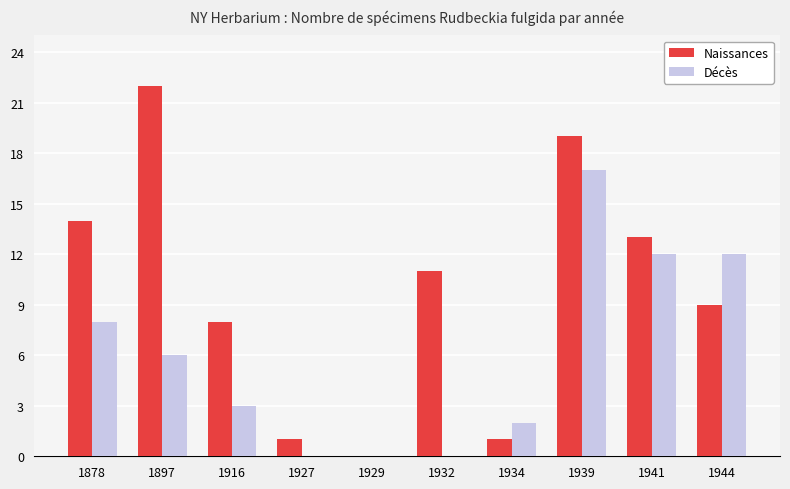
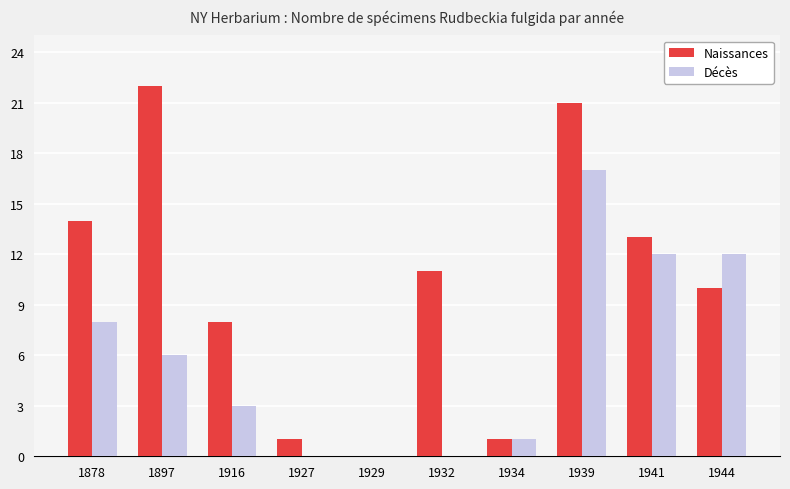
  {
    "Naissances": {
      "1878": 14,
      "1897": 22,
      "1916": 8,
      "1927": 1,
      "1929": 0,
      "1932": 11,
      "1934": 1,
-     "1939": 19,
+     "1939": 21,
      "1941": 13,
-     "1944": 9
+     "1944": 10
    },
    "Décès": {
      "1878": 8,
      "1897": 6,
      "1916": 3,
      "1927": 0,
      "1929": 0,
      "1932": 0,
-     "1934": 2,
+     "1934": 1,
      "1939": 17,
      "1941": 12,
      "1944": 12
    }
  }
